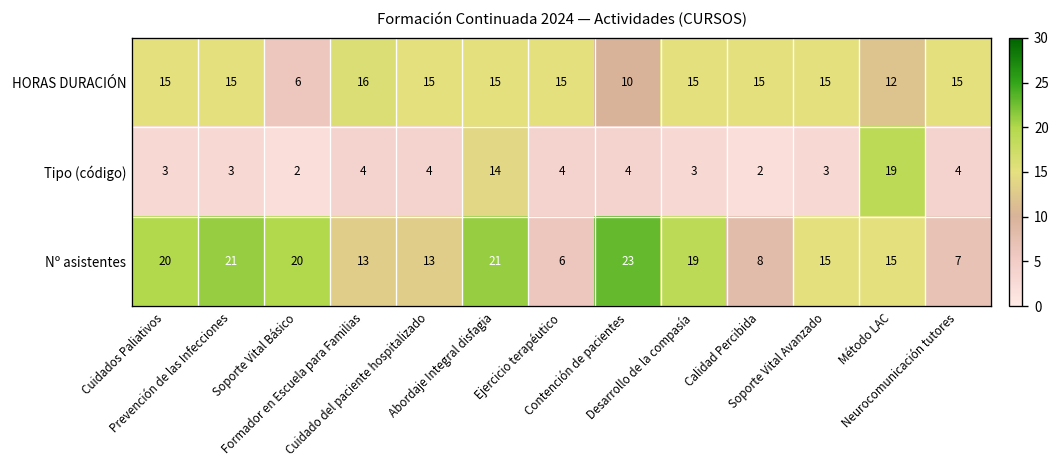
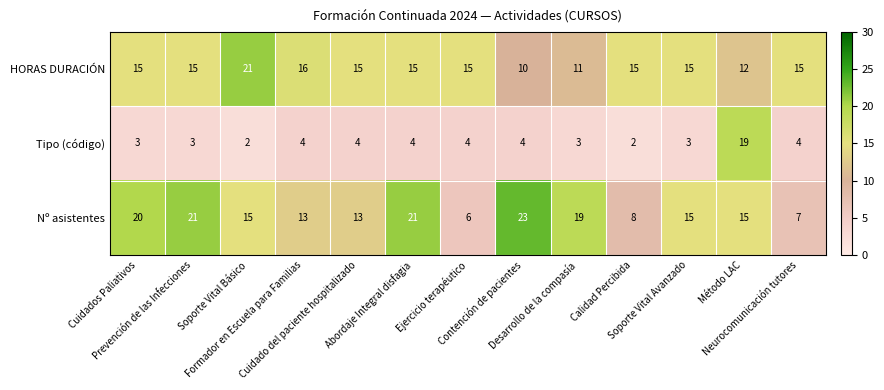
  {
    "HORAS DURACIÓN": {
      "Cuidados Paliativos": 15,
      "Prevención de las Infecciones": 15,
-     "Soporte Vital Básico": 6,
+     "Soporte Vital Básico": 21,
      "Formador en Escuela para Familias": 16,
      "Cuidado del paciente hospitalizado": 15,
      "Abordaje Integral disfagia": 15,
      "Ejercicio terapéutico": 15,
      "Contención de pacientes": 10,
-     "Desarrollo de la compasía": 15,
+     "Desarrollo de la compasía": 11,
      "Calidad Percibida": 15,
      "Soporte Vital Avanzado": 15,
      "Método LAC": 12,
      "Neurocomunicación tutores": 15
    },
    "Tipo (código)": {
      "Cuidados Paliativos": 3,
      "Prevención de las Infecciones": 3,
      "Soporte Vital Básico": 2,
      "Formador en Escuela para Familias": 4,
      "Cuidado del paciente hospitalizado": 4,
-     "Abordaje Integral disfagia": 14,
+     "Abordaje Integral disfagia": 4,
      "Ejercicio terapéutico": 4,
      "Contención de pacientes": 4,
      "Desarrollo de la compasía": 3,
      "Calidad Percibida": 2,
      "Soporte Vital Avanzado": 3,
      "Método LAC": 19,
      "Neurocomunicación tutores": 4
    },
    "Nº asistentes": {
      "Cuidados Paliativos": 20,
      "Prevención de las Infecciones": 21,
-     "Soporte Vital Básico": 20,
+     "Soporte Vital Básico": 15,
      "Formador en Escuela para Familias": 13,
      "Cuidado del paciente hospitalizado": 13,
      "Abordaje Integral disfagia": 21,
      "Ejercicio terapéutico": 6,
      "Contención de pacientes": 23,
      "Desarrollo de la compasía": 19,
      "Calidad Percibida": 8,
      "Soporte Vital Avanzado": 15,
      "Método LAC": 15,
      "Neurocomunicación tutores": 7
    }
  }
